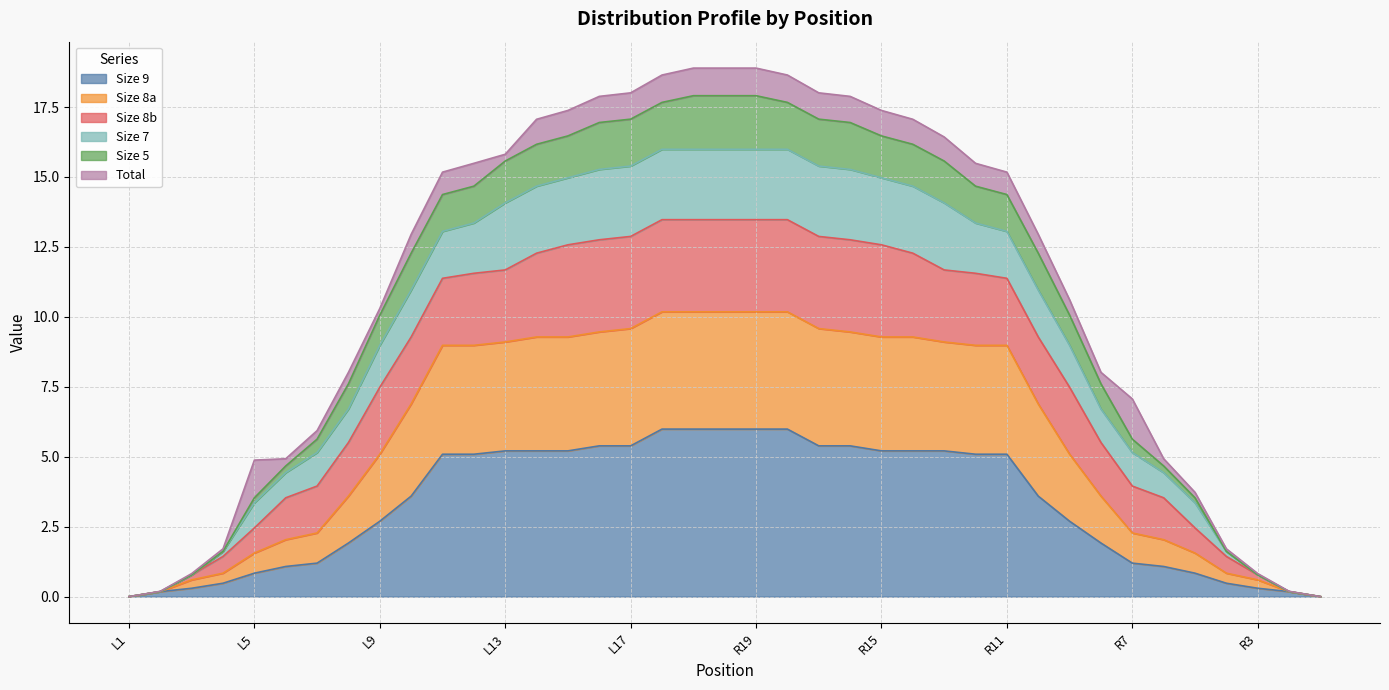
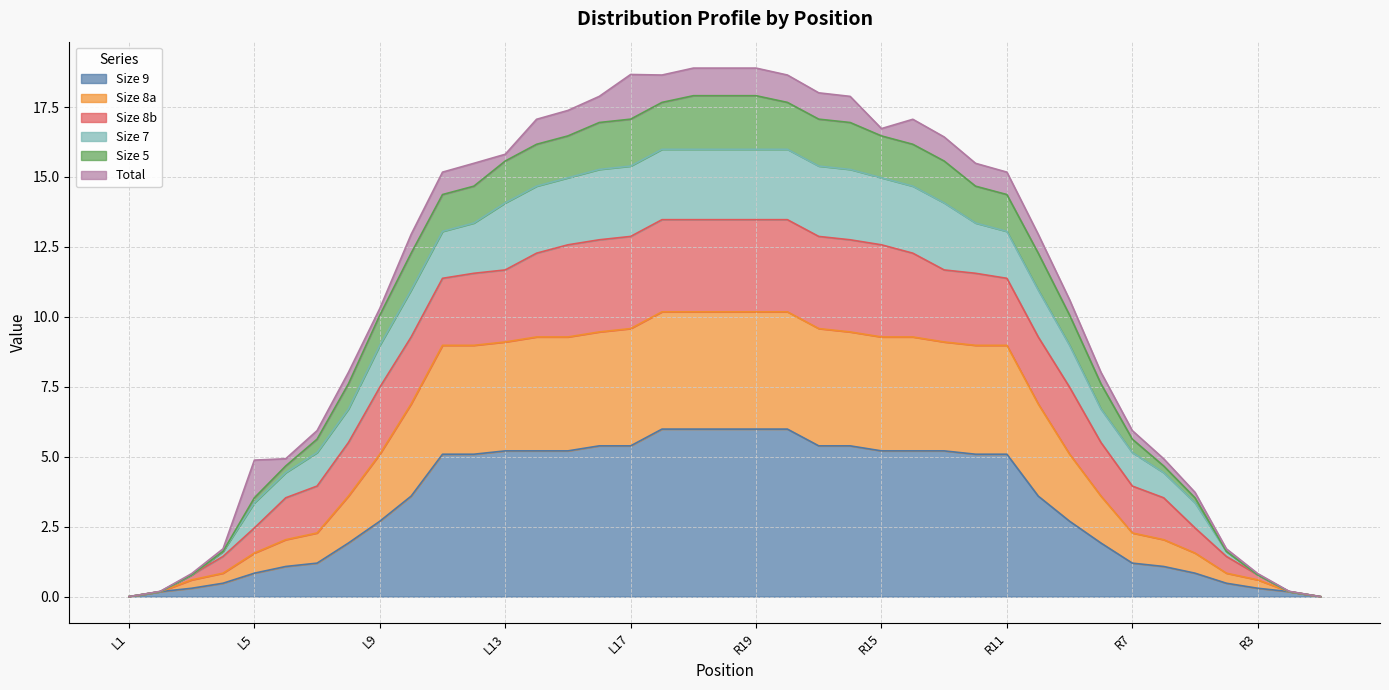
  {
    "Size 9": {
      "L5": 0.8,
      "L9": 2.7,
      "L13": 5.2,
      "L17": 5.4,
      "R19": 6.0,
      "R15": 5.2,
      "R11": 5.1,
      "R7": 1.2,
      "R3": 0.3
    },
    "Size 8a": {
      "L5": 0.7,
      "L9": 2.4,
      "L13": 3.9,
      "L17": 4.2,
      "R19": 4.2,
      "R15": 4.1,
      "R11": 3.9,
      "R7": 1.1,
      "R3": 0.3
    },
    "Size 8b": {
      "L5": 0.9,
      "L9": 2.4,
      "L13": 2.6,
      "L17": 3.3,
      "R19": 3.3,
      "R15": 3.3,
      "R11": 2.4,
      "R7": 1.7
    },
    "Size 7": {
      "L5": 0.9,
      "L9": 1.5,
      "L13": 2.4,
      "L17": 2.5,
      "R19": 2.5,
      "R15": 2.4,
      "R11": 1.7,
      "R7": 1.2
    },
    "Size 5": {
      "L5": 0.2,
      "L9": 1.1,
      "L13": 1.5,
      "L17": 1.7,
      "R19": 1.9,
      "R15": 1.5,
      "R11": 1.3,
      "R7": 0.5
    },
    "Total": {
      "L5": 1.3,
      "L9": 0.2,
      "L13": 0.2,
-     "L17": 0.9,
+     "L17": 1.6,
      "R19": 1.0,
-     "R15": 0.9,
+     "R15": 0.3,
      "R11": 0.8,
-     "R7": 1.4
+     "R7": 0.3
    }
  }
